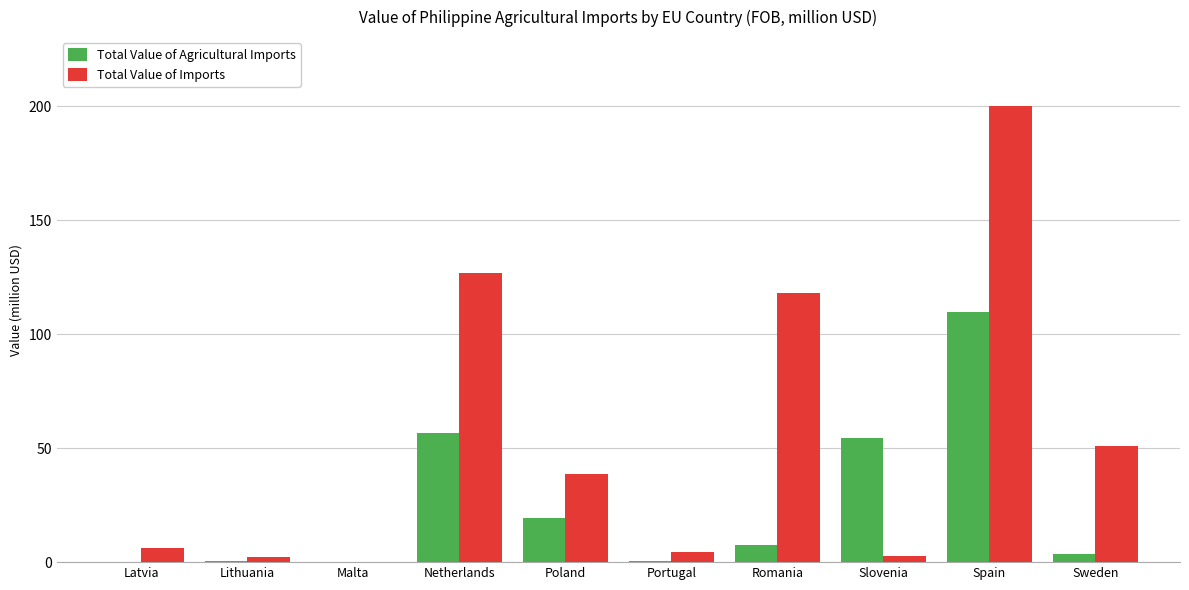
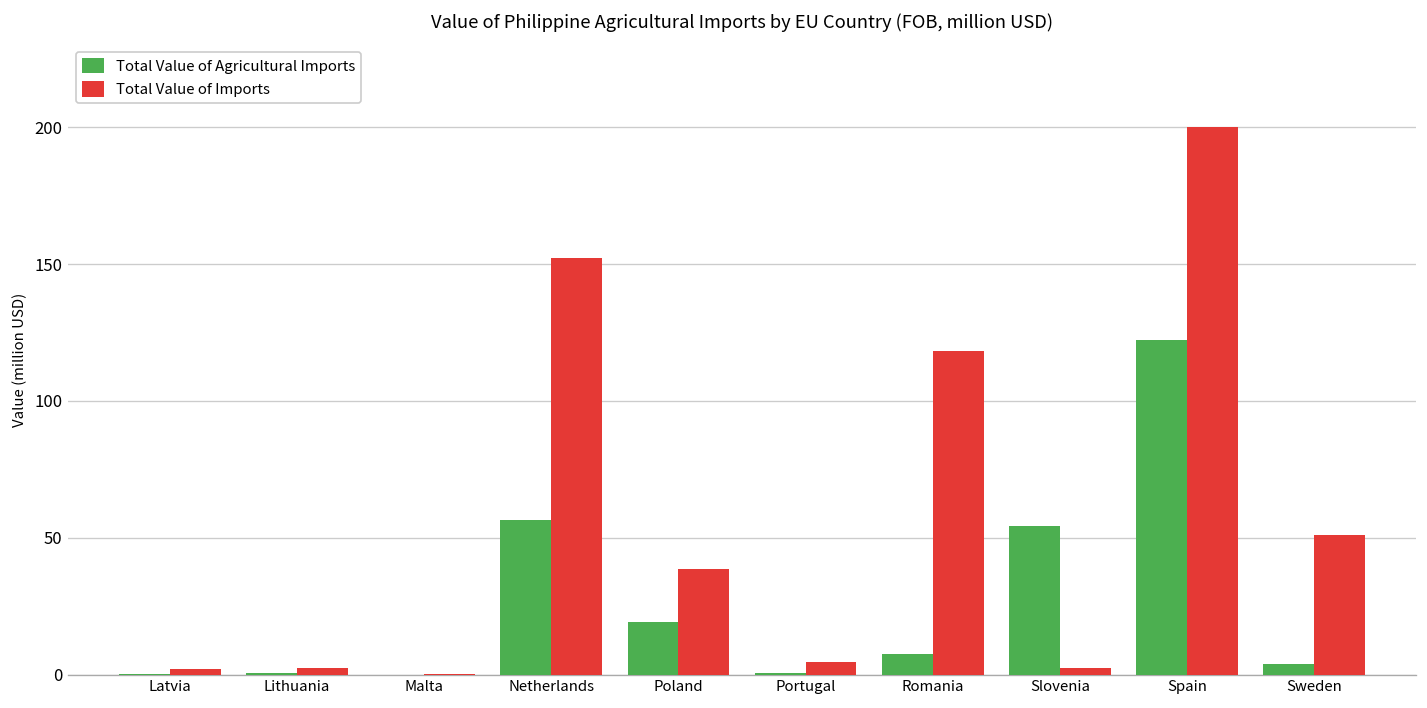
  {
    "Total Value of Agricultural Imports": {
      "Netherlands": 56,
      "Poland": 19,
      "Romania": 7,
      "Slovenia": 54,
-     "Spain": 110,
+     "Spain": 122,
      "Sweden": 4
    },
    "Total Value of Imports": {
-     "Latvia": 6,
+     "Latvia": 2,
      "Lithuania": 2,
-     "Netherlands": 127,
+     "Netherlands": 152,
      "Poland": 39,
      "Portugal": 4,
      "Romania": 118,
      "Slovenia": 2,
      "Spain": 200,
      "Sweden": 51
    }
  }
